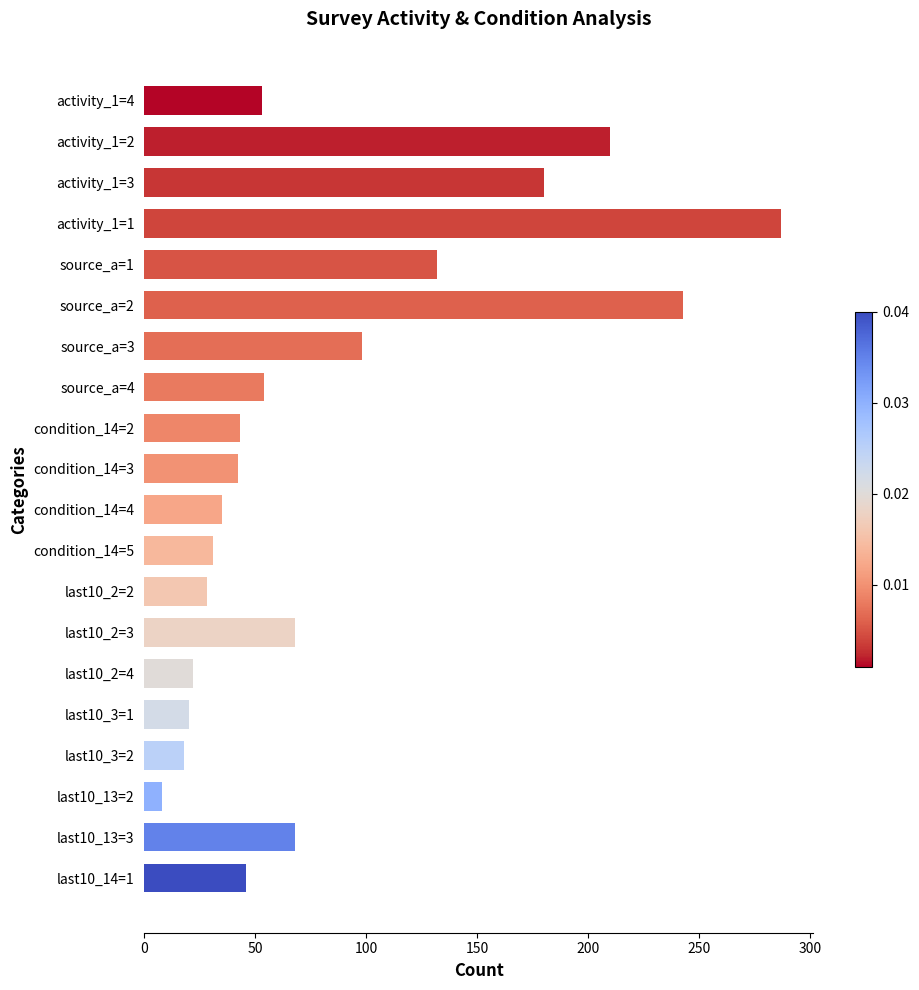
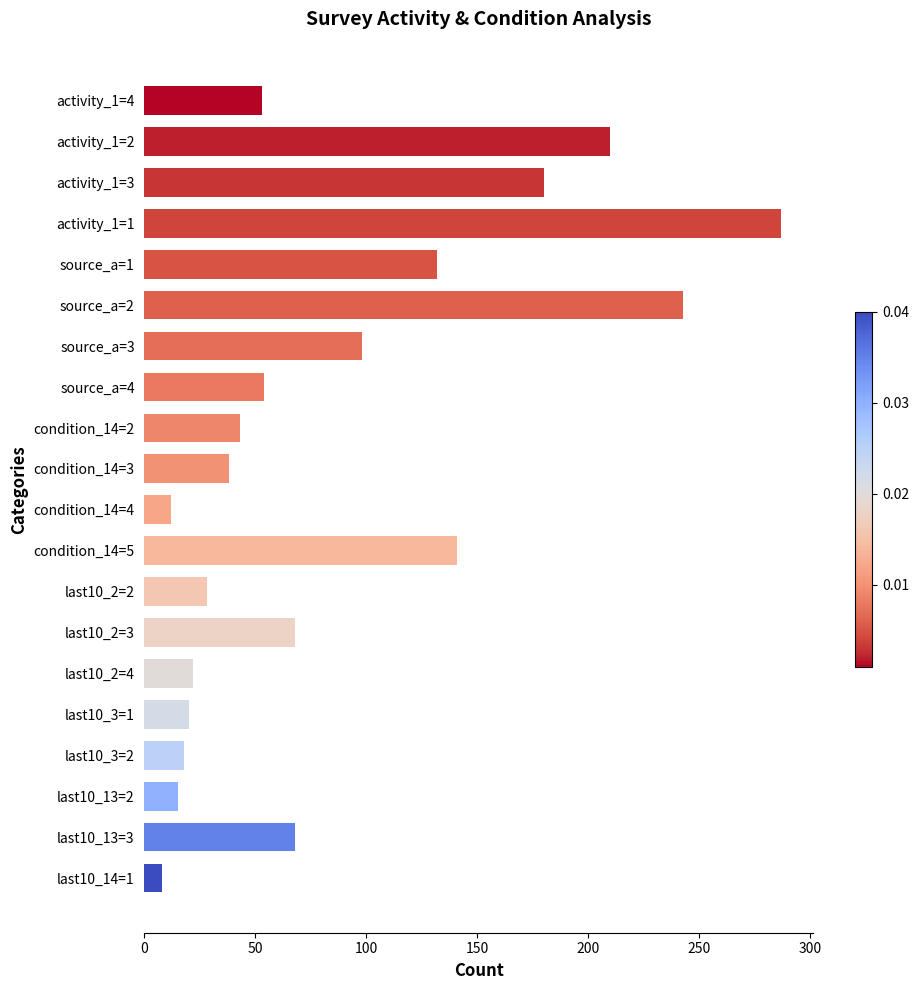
  {
    "activity_1=4": 53,
    "activity_1=2": 210,
    "activity_1=3": 180,
    "activity_1=1": 287,
    "source_a=1": 132,
    "source_a=2": 243,
    "source_a=3": 98,
    "source_a=4": 54,
    "condition_14=2": 43,
-   "condition_14=3": 42,
-   "condition_14=4": 35,
-   "condition_14=5": 31,
+   "condition_14=3": 38,
+   "condition_14=4": 12,
+   "condition_14=5": 141,
    "last10_2=2": 28,
    "last10_2=3": 68,
    "last10_2=4": 22,
    "last10_3=1": 20,
    "last10_3=2": 18,
-   "last10_13=2": 8,
+   "last10_13=2": 15,
    "last10_13=3": 68,
-   "last10_14=1": 46
+   "last10_14=1": 8
  }
